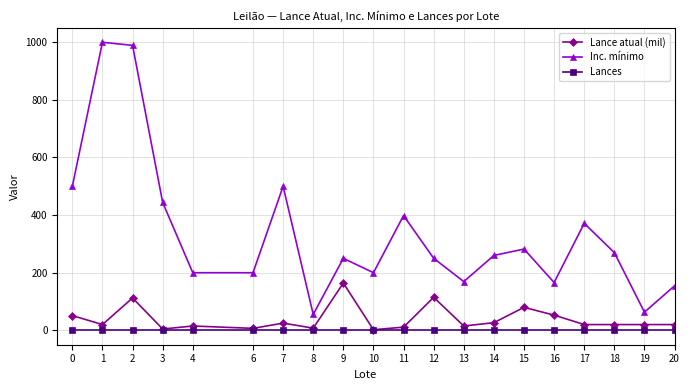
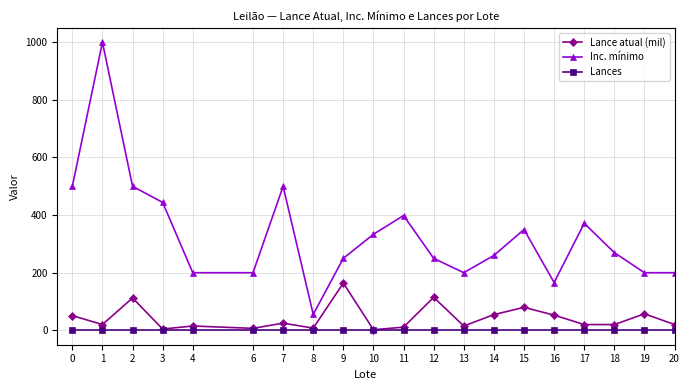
  {
    "Lance atual (mil)": {
      "0": 50,
      "1": 20,
      "2": 110,
      "4": 20,
      "7": 30,
      "9": 160,
      "11": 10,
      "12": 110,
      "13": 20,
-     "14": 30,
+     "14": 50,
      "15": 80,
      "16": 50,
      "17": 20,
      "18": 20,
-     "19": 20,
+     "19": 60,
      "20": 20
    },
    "Inc. mínimo": {
      "0": 500,
      "1": 1000,
-     "2": 990,
+     "2": 500,
      "3": 440,
      "4": 200,
      "6": 200,
      "7": 500,
      "8": 60,
      "9": 250,
-     "10": 200,
+     "10": 330,
      "11": 400,
      "12": 250,
-     "13": 170,
+     "13": 200,
      "14": 260,
-     "15": 280,
+     "15": 350,
      "16": 170,
      "17": 370,
      "18": 270,
-     "19": 60,
-     "20": 150
+     "19": 200,
+     "20": 200
    },
    "Lances": {
      "0": 0,
      "1": 0,
      "2": 0,
      "4": 0,
      "7": 0,
      "9": 0,
      "11": 0,
      "12": 0,
      "13": 0,
      "14": 0,
      "15": 0,
      "16": 0,
      "17": 0,
      "18": 0,
      "19": 0,
      "20": 0
    }
  }
